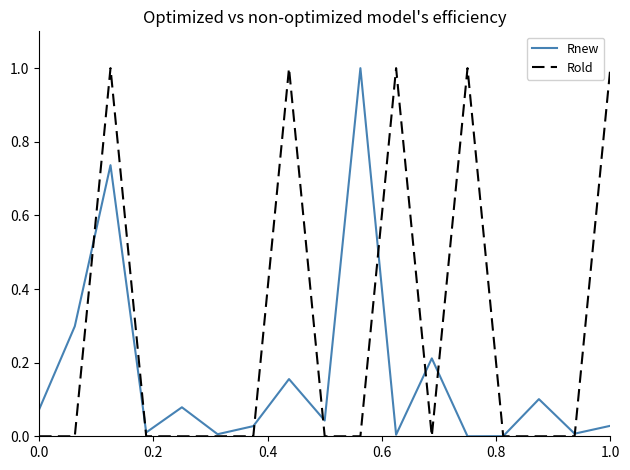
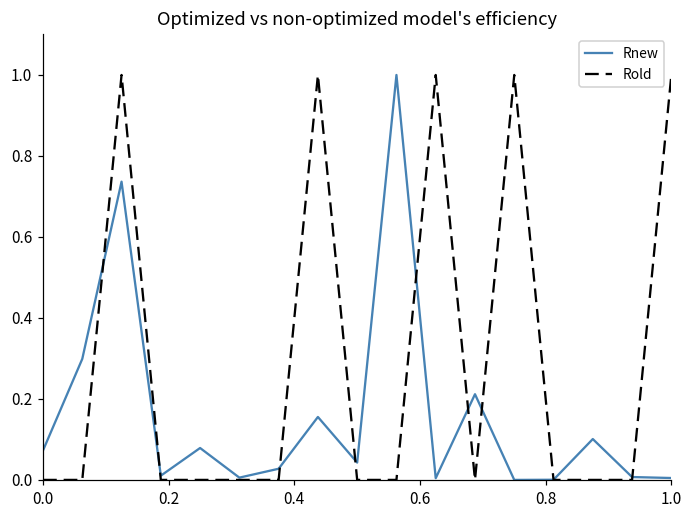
  {
    "Rnew": {
      "0.0": 0.07,
-     "1.0": 0.03
+     "1.0": 0.00
    },
    "Rold": {
      "0.0": 0.00,
      "1.0": 1.00
    }
  }
